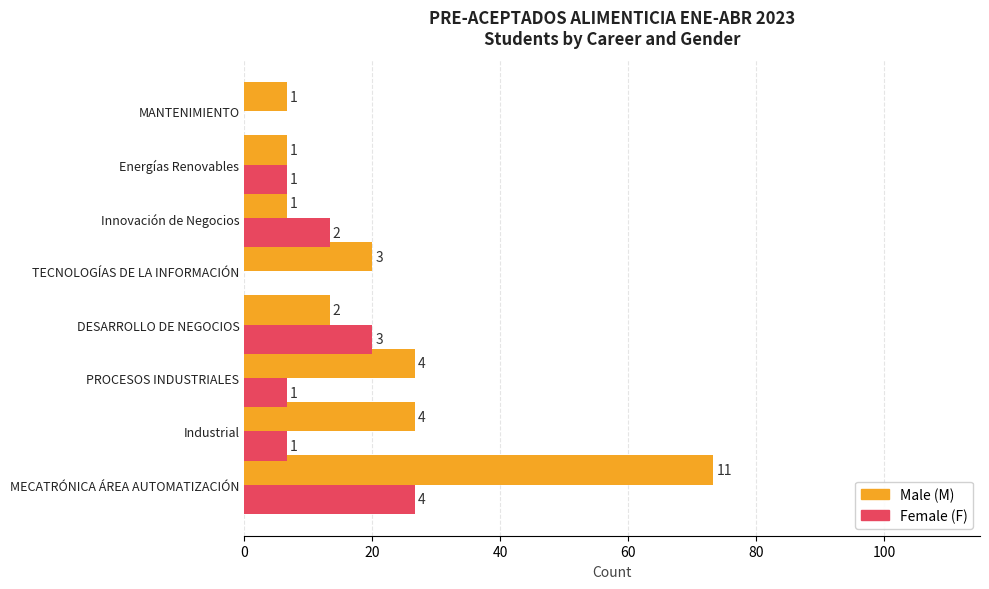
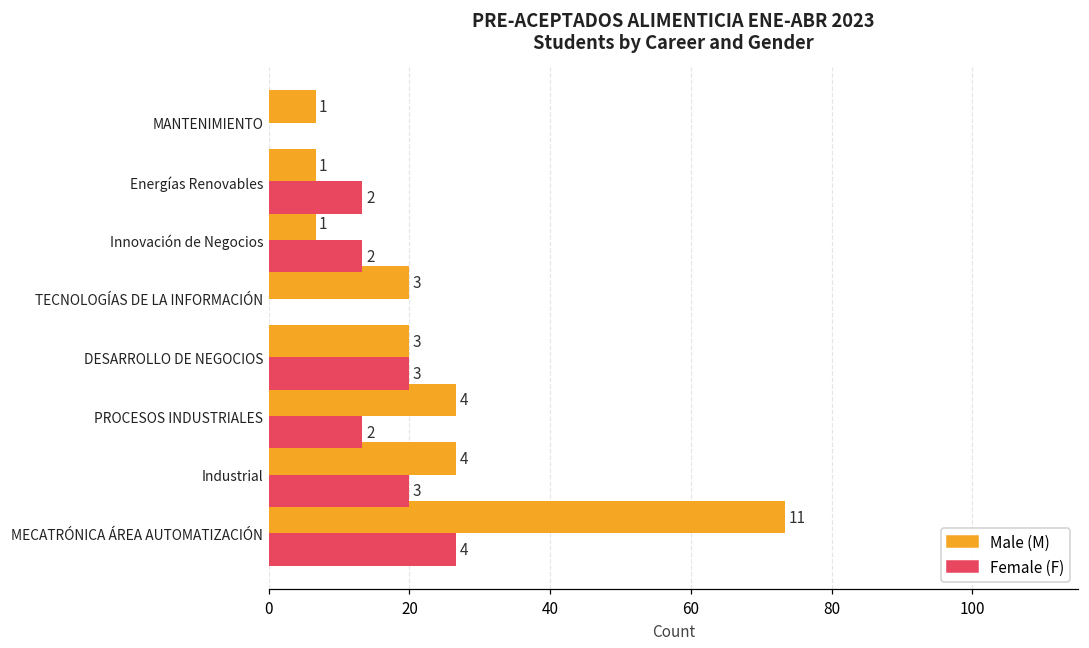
  {
    "Male (M)": {
-     "DESARROLLO DE NEGOCIOS": 2
+     "DESARROLLO DE NEGOCIOS": 3
    },
    "Female (F)": {
-     "Energías Renovables": 1,
-     "PROCESOS INDUSTRIALES": 1,
-     "Industrial": 1
+     "Energías Renovables": 2,
+     "PROCESOS INDUSTRIALES": 2,
+     "Industrial": 3
    }
  }
